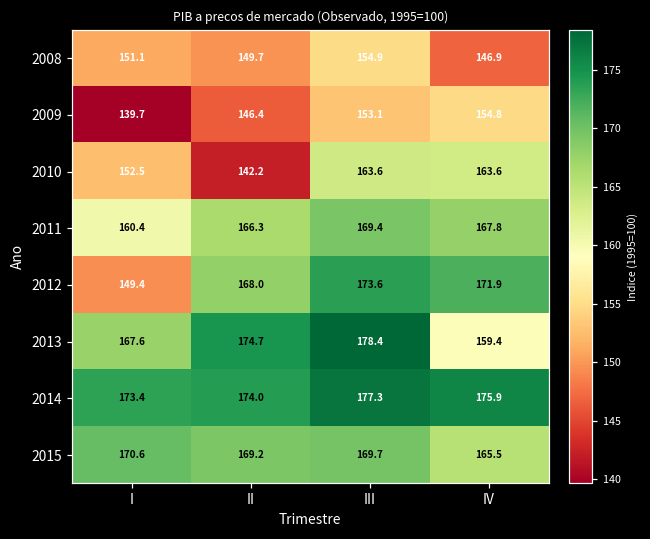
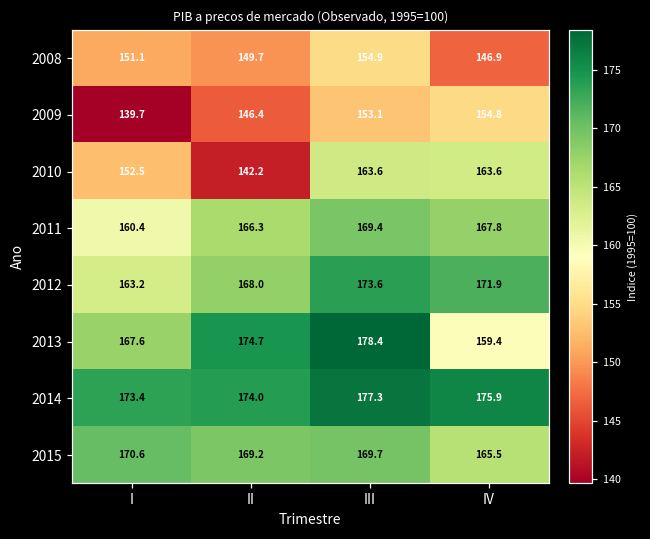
  {
    "2008": {
      "I": 151.1,
      "II": 149.7,
      "III": 154.9,
      "IV": 146.9
    },
    "2009": {
      "I": 139.7,
      "II": 146.4,
      "III": 153.1,
      "IV": 154.8
    },
    "2010": {
      "I": 152.5,
      "II": 142.2,
      "III": 163.6,
      "IV": 163.6
    },
    "2011": {
      "I": 160.4,
      "II": 166.3,
      "III": 169.4,
      "IV": 167.8
    },
    "2012": {
-     "I": 149.4,
+     "I": 163.2,
      "II": 168.0,
      "III": 173.6,
      "IV": 171.9
    },
    "2013": {
      "I": 167.6,
      "II": 174.7,
      "III": 178.4,
      "IV": 159.4
    },
    "2014": {
      "I": 173.4,
      "II": 174.0,
      "III": 177.3,
      "IV": 175.9
    },
    "2015": {
      "I": 170.6,
      "II": 169.2,
      "III": 169.7,
      "IV": 165.5
    }
  }
